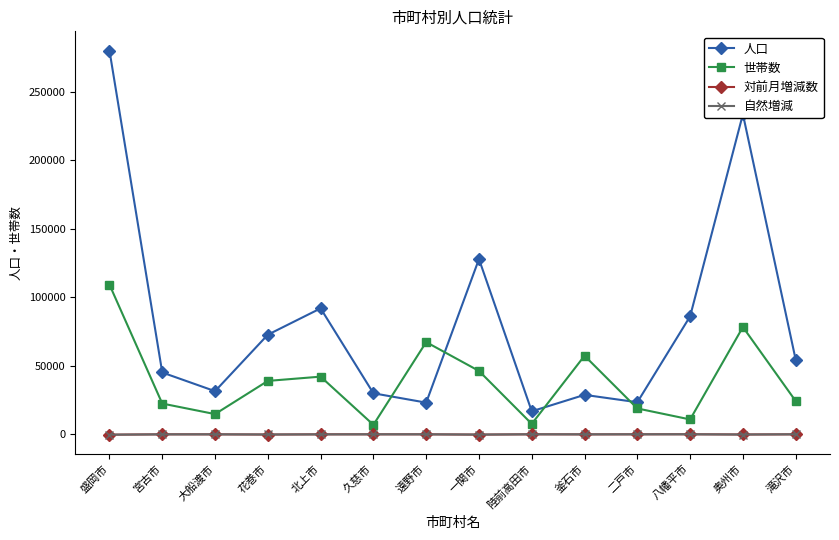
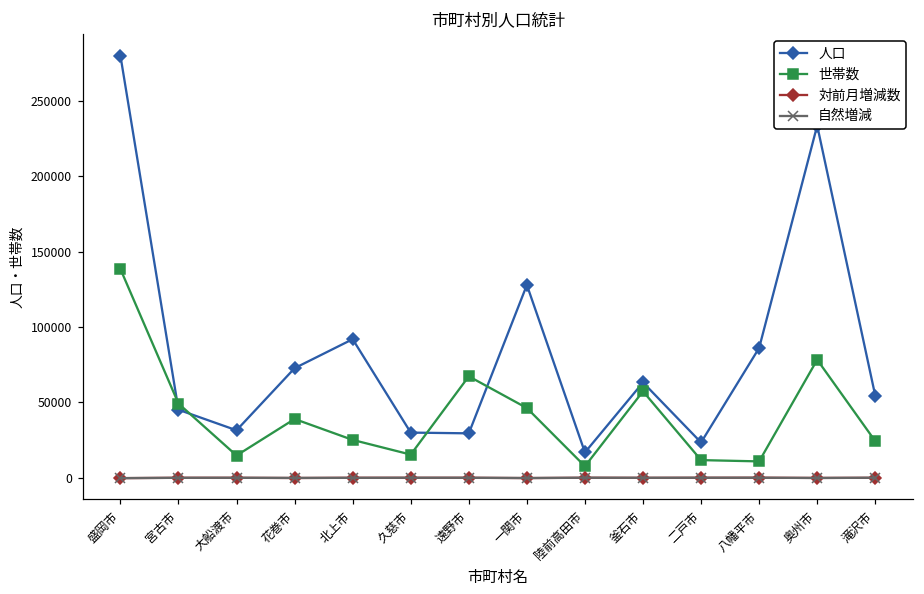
  {
    "人口": {
      "盛岡市": 280000,
      "宮古市": 45000,
      "大船渡市": 31000,
      "花巻市": 73000,
      "北上市": 92000,
      "久慈市": 30000,
-     "遠野市": 23000,
+     "遠野市": 29000,
      "一関市": 128000,
      "陸前高田市": 17000,
-     "釜石市": 29000,
+     "釜石市": 63000,
      "二戸市": 23000,
      "八幡平市": 86000,
      "滝沢市": 54000
    },
    "世帯数": {
-     "盛岡市": 109000,
-     "宮古市": 22000,
+     "盛岡市": 138000,
+     "宮古市": 49000,
      "大船渡市": 15000,
      "花巻市": 39000,
-     "北上市": 42000,
-     "久慈市": 7000,
+     "北上市": 25000,
+     "久慈市": 15000,
      "遠野市": 67000,
      "一関市": 46000,
      "陸前高田市": 8000,
      "釜石市": 57000,
-     "二戸市": 19000,
+     "二戸市": 12000,
      "八幡平市": 11000,
      "奥州市": 78000,
      "滝沢市": 24000
    },
    "自然増減": {
      "盛岡市": 0,
      "宮古市": 0,
      "大船渡市": 0,
      "花巻市": 0,
      "北上市": 0,
      "久慈市": 0,
      "遠野市": 0,
      "一関市": 0,
      "陸前高田市": 0,
      "釜石市": 0,
      "二戸市": 0,
      "八幡平市": 0,
      "奥州市": 0,
      "滝沢市": 0
    }
  }
